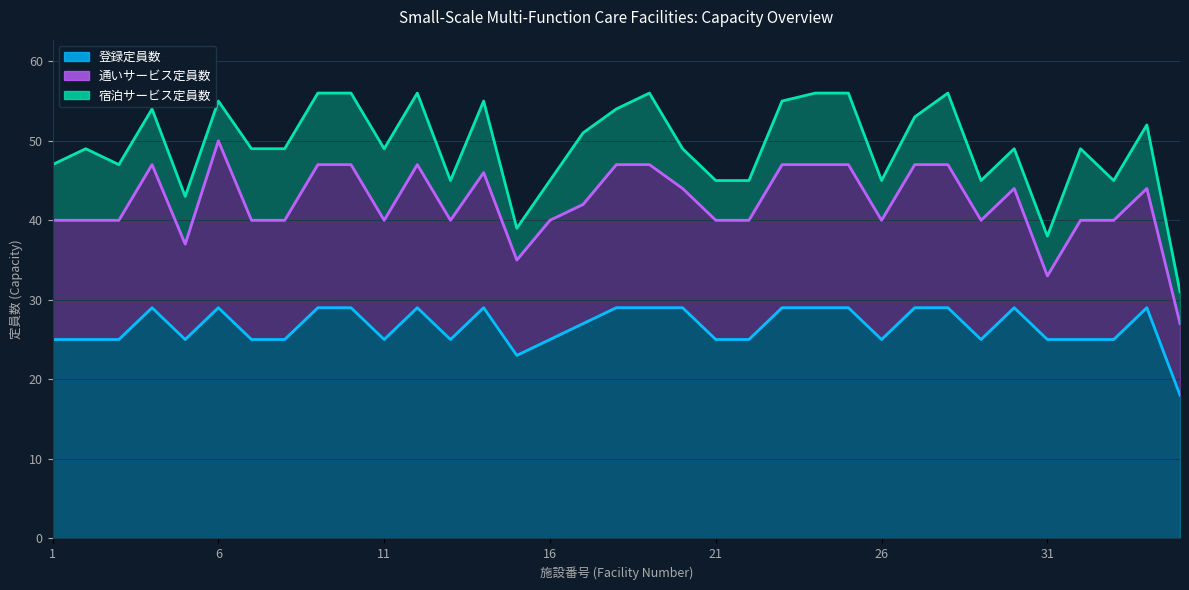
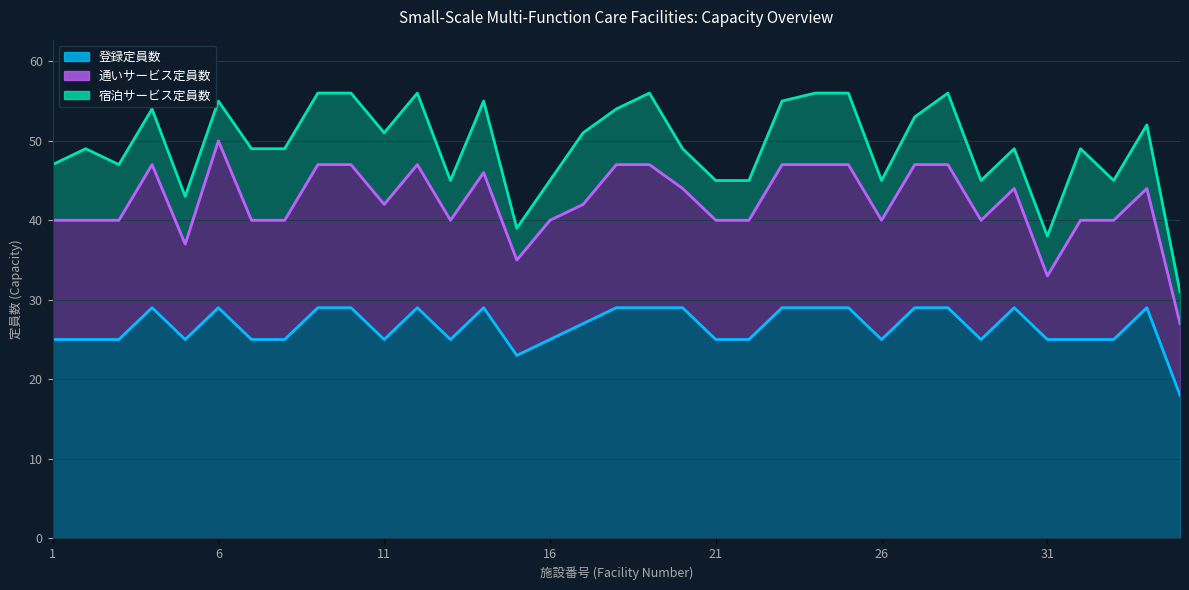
  {
    "通いサービス定員数": {
      "1": 15,
      "6": 21,
-     "11": 15,
+     "11": 17,
      "16": 15,
      "21": 15,
      "26": 15,
      "31": 8
    }
  }
